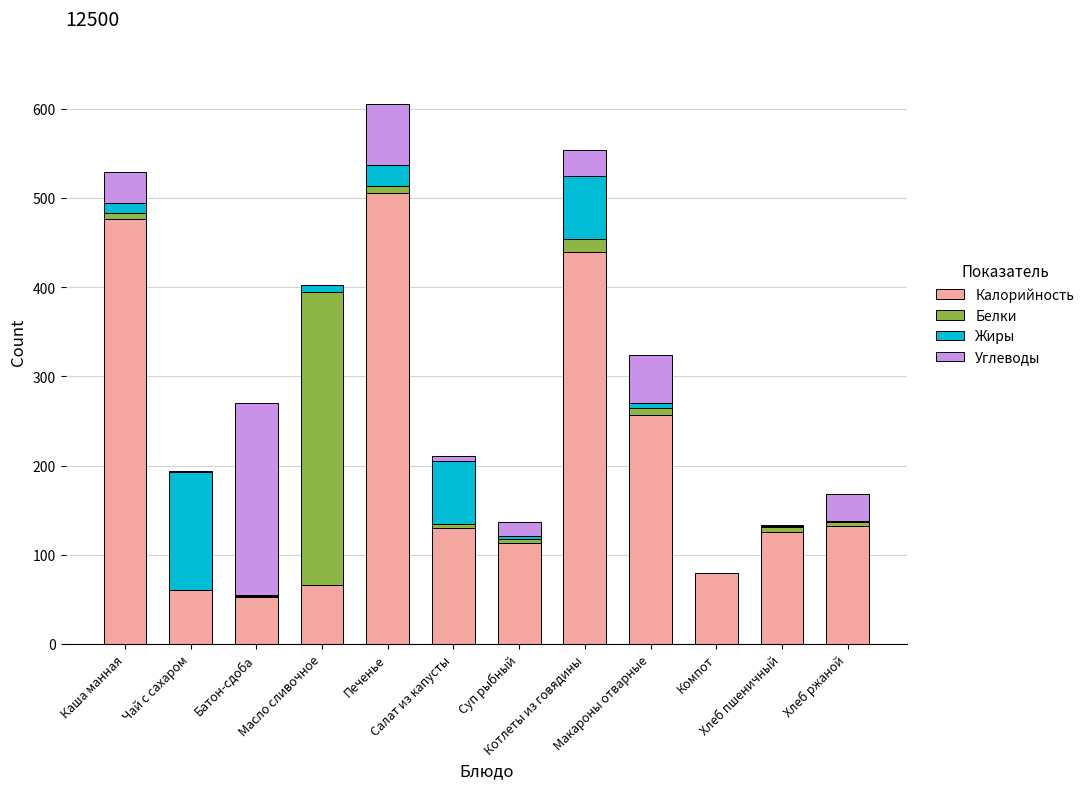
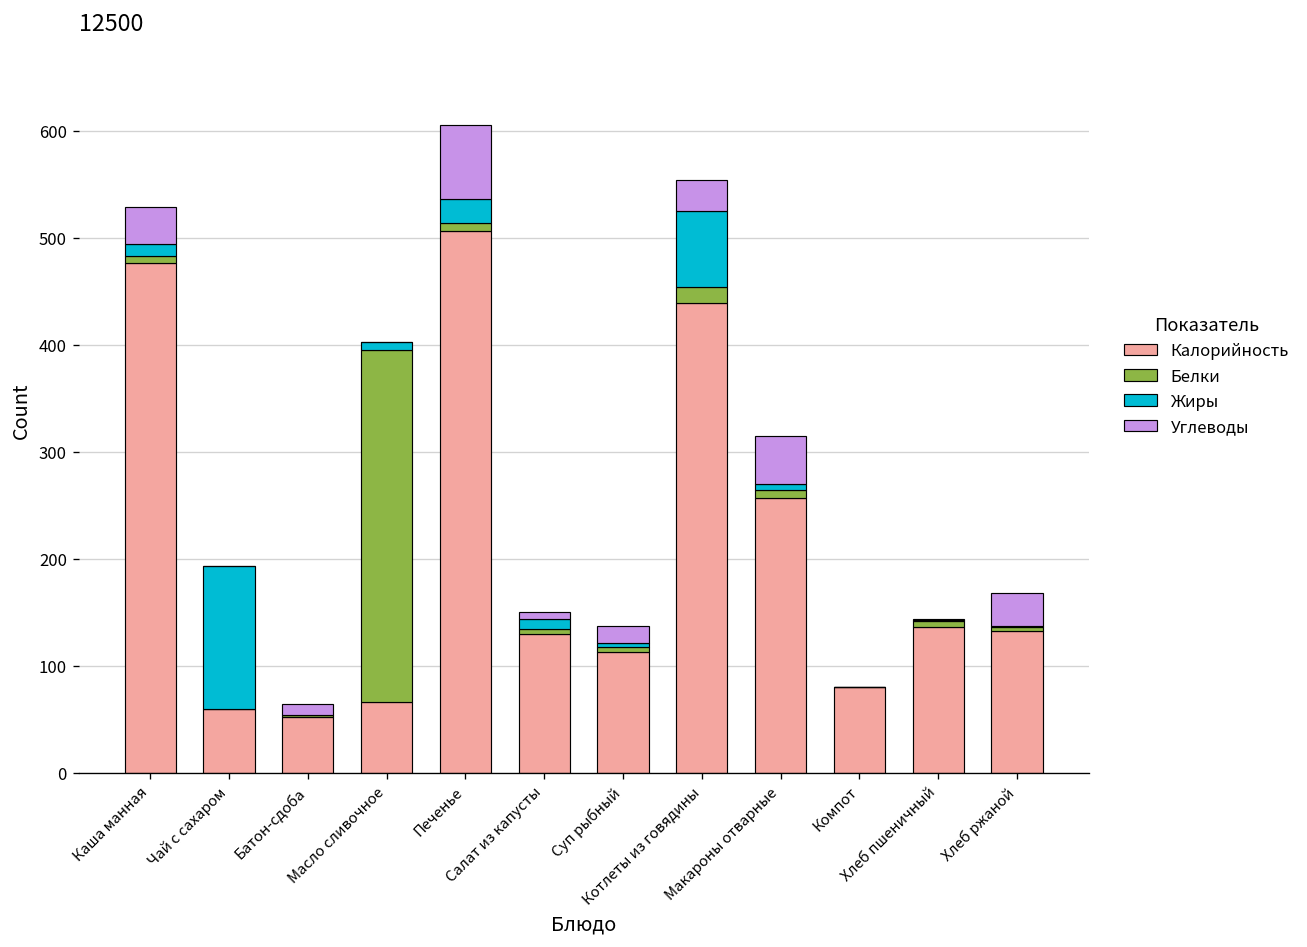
  {
    "Калорийность": {
      "Каша манная": 480,
      "Чай с сахаром": 60,
      "Батон-сдоба": 50,
      "Масло сливочное": 70,
      "Печенье": 510,
      "Салат из капусты": 130,
      "Суп рыбный": 110,
      "Котлеты из говядины": 440,
      "Макароны отварные": 260,
      "Компот": 80,
-     "Хлеб пшеничный": 130,
+     "Хлеб пшеничный": 140,
      "Хлеб ржаной": 130
    },
    "Белки": {
      "Каша манная": 10,
      "Масло сливочное": 330,
      "Печенье": 10,
      "Салат из капусты": 0,
      "Суп рыбный": 10,
      "Котлеты из говядины": 20,
      "Макароны отварные": 10,
      "Компот": 0,
      "Хлеб пшеничный": 10,
      "Хлеб ржаной": 0
    },
    "Жиры": {
      "Каша манная": 10,
      "Чай с сахаром": 130,
      "Масло сливочное": 10,
      "Печенье": 20,
-     "Салат из капусты": 70,
+     "Салат из капусты": 10,
      "Суп рыбный": 0,
      "Котлеты из говядины": 70,
      "Макароны отварные": 10,
      "Компот": 0
    },
    "Углеводы": {
      "Каша манная": 40,
-     "Батон-сдоба": 220,
+     "Батон-сдоба": 10,
      "Печенье": 70,
      "Салат из капусты": 10,
      "Суп рыбный": 20,
      "Котлеты из говядины": 30,
-     "Макароны отварные": 54,
+     "Макароны отварные": 45,
      "Компот": 0,
      "Хлеб ржаной": 30
    }
  }
